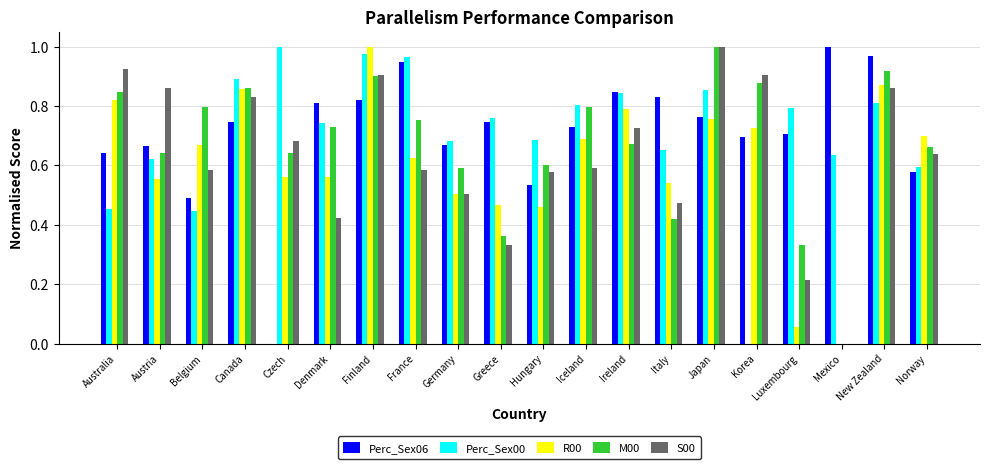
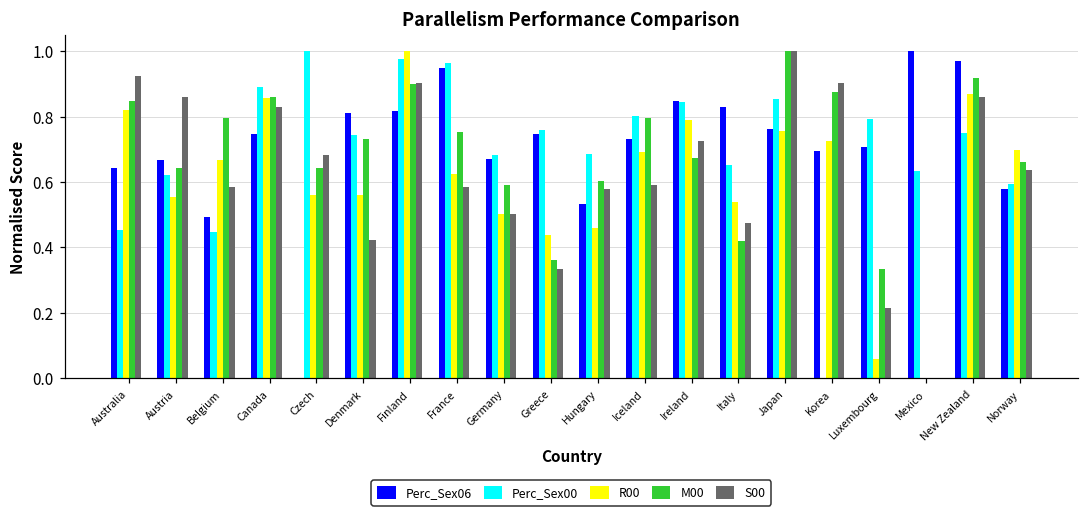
  {
    "Perc_Sex06": {
      "Australia": 0.64,
      "Austria": 0.67,
      "Belgium": 0.49,
      "Canada": 0.75,
      "Czech": 0.00,
      "Denmark": 0.81,
      "Finland": 0.82,
      "France": 0.95,
      "Germany": 0.67,
      "Greece": 0.75,
      "Hungary": 0.53,
      "Iceland": 0.73,
      "Ireland": 0.85,
      "Italy": 0.83,
      "Japan": 0.76,
      "Korea": 0.70,
      "Luxembourg": 0.71,
      "Mexico": 1.00,
      "New Zealand": 0.97,
      "Norway": 0.58
    },
    "Perc_Sex00": {
      "Australia": 0.45,
      "Austria": 0.62,
      "Belgium": 0.45,
      "Canada": 0.89,
      "Czech": 1.00,
      "Denmark": 0.74,
      "Finland": 0.98,
      "France": 0.97,
      "Germany": 0.68,
      "Greece": 0.76,
      "Hungary": 0.69,
      "Iceland": 0.80,
      "Ireland": 0.84,
      "Italy": 0.65,
      "Japan": 0.86,
      "Korea": 0.00,
      "Luxembourg": 0.79,
      "Mexico": 0.64,
-     "New Zealand": 0.81,
+     "New Zealand": 0.75,
      "Norway": 0.59
    },
    "R00": {
      "Australia": 0.82,
      "Austria": 0.55,
      "Belgium": 0.67,
      "Canada": 0.86,
      "Czech": 0.56,
      "Denmark": 0.56,
      "Finland": 1.00,
      "France": 0.63,
      "Germany": 0.50,
-     "Greece": 0.47,
+     "Greece": 0.44,
      "Hungary": 0.46,
      "Iceland": 0.69,
      "Ireland": 0.79,
      "Italy": 0.54,
      "Japan": 0.76,
      "Korea": 0.73,
      "Luxembourg": 0.06,
      "Mexico": 0.00,
      "New Zealand": 0.87,
      "Norway": 0.70
    },
    "M00": {
      "Australia": 0.85,
      "Austria": 0.64,
      "Belgium": 0.80,
      "Canada": 0.86,
      "Czech": 0.64,
      "Denmark": 0.73,
      "Finland": 0.90,
      "France": 0.75,
      "Germany": 0.59,
      "Greece": 0.36,
      "Hungary": 0.60,
      "Iceland": 0.80,
      "Ireland": 0.67,
      "Italy": 0.42,
      "Japan": 1.00,
      "Korea": 0.88,
      "Luxembourg": 0.33,
      "Mexico": 0.00,
      "New Zealand": 0.92,
      "Norway": 0.66
    },
    "S00": {
      "Australia": 0.93,
      "Austria": 0.86,
      "Belgium": 0.59,
      "Canada": 0.83,
      "Czech": 0.68,
      "Denmark": 0.42,
      "Finland": 0.90,
      "France": 0.59,
      "Germany": 0.50,
      "Greece": 0.33,
      "Hungary": 0.58,
      "Iceland": 0.59,
      "Ireland": 0.73,
      "Italy": 0.47,
      "Japan": 1.00,
      "Korea": 0.90,
      "Luxembourg": 0.21,
      "Mexico": 0.00,
      "New Zealand": 0.86,
      "Norway": 0.64
    }
  }
